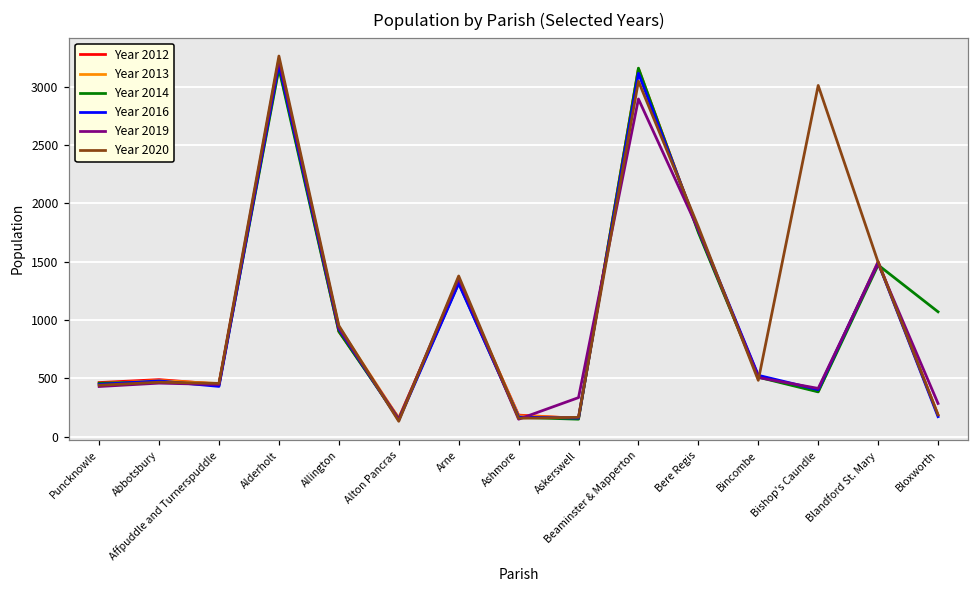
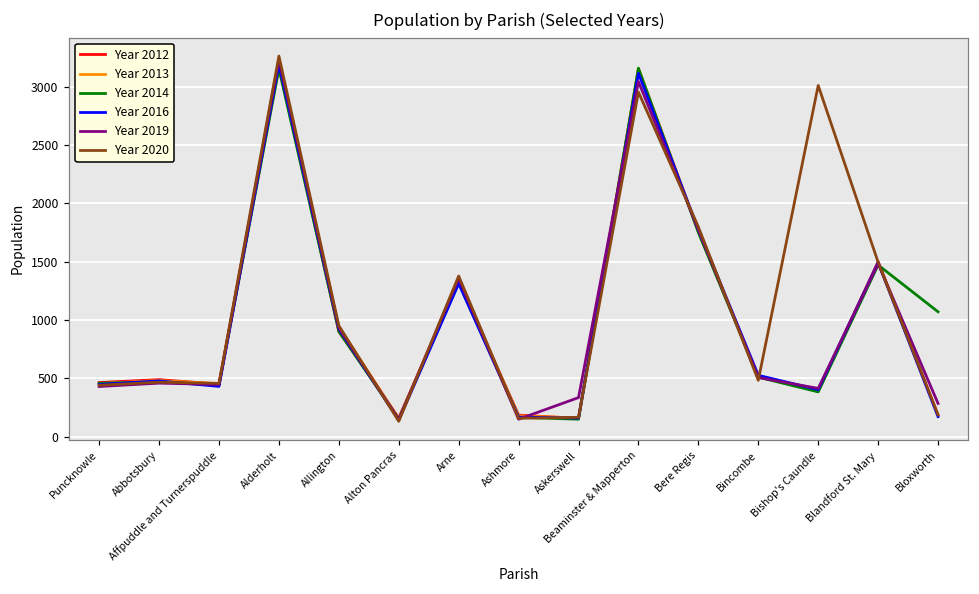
  {
    "Year 2014": {
      "Bloxworth": 1070
    },
    "Year 2016": {
      "Beaminster & Mapperton": 3110
    },
    "Year 2019": {
      "Alderholt": 3230,
      "Askerswell": 340,
-     "Beaminster & Mapperton": 2890,
+     "Beaminster & Mapperton": 3040,
      "Bloxworth": 290
    },
    "Year 2020": {
      "Alderholt": 3260,
-     "Beaminster & Mapperton": 3050,
+     "Beaminster & Mapperton": 2950,
      "Bincombe": 480,
      "Bishop's Caundle": 3010
    }
  }
